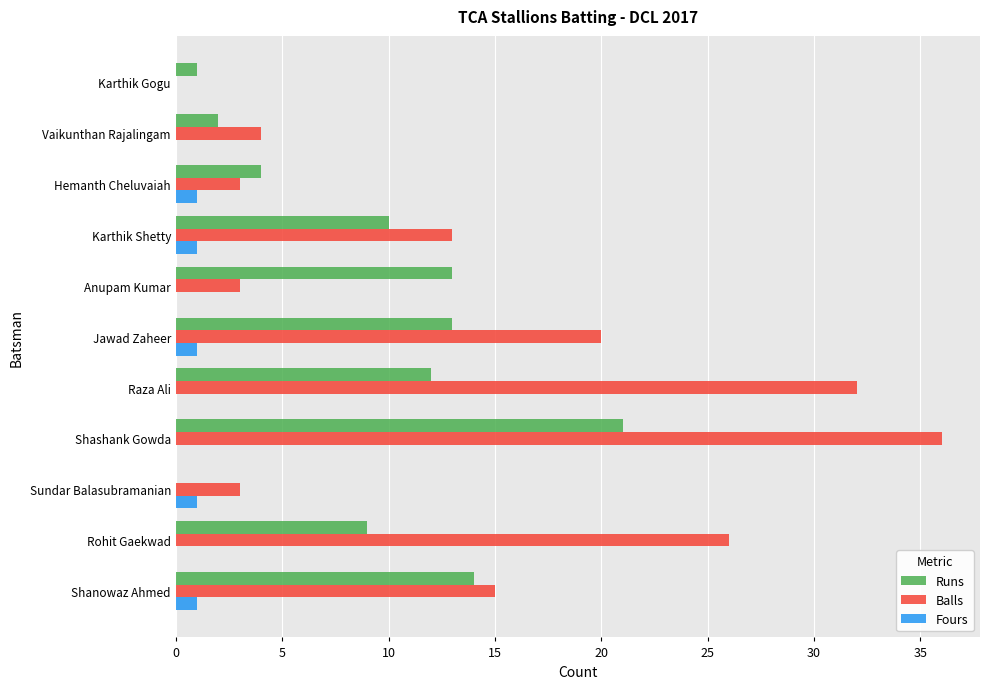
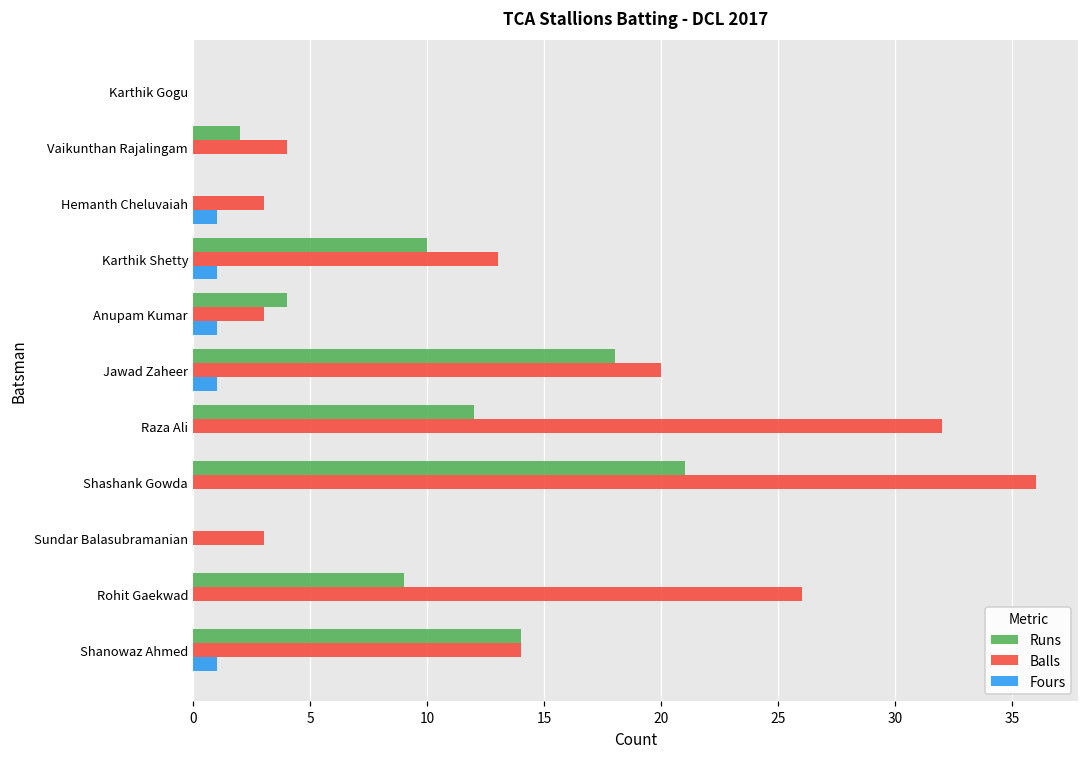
  {
    "Runs": {
-     "Karthik Gogu": 1,
+     "Karthik Gogu": 0,
      "Vaikunthan Rajalingam": 2,
-     "Hemanth Cheluvaiah": 4,
+     "Hemanth Cheluvaiah": 0,
      "Karthik Shetty": 10,
-     "Anupam Kumar": 13,
-     "Jawad Zaheer": 13,
+     "Anupam Kumar": 4,
+     "Jawad Zaheer": 18,
      "Raza Ali": 12,
      "Shashank Gowda": 21,
      "Sundar Balasubramanian": 0,
      "Rohit Gaekwad": 9,
      "Shanowaz Ahmed": 14
    },
    "Balls": {
      "Karthik Gogu": 0,
      "Vaikunthan Rajalingam": 4,
      "Hemanth Cheluvaiah": 3,
      "Karthik Shetty": 13,
      "Anupam Kumar": 3,
      "Jawad Zaheer": 20,
      "Raza Ali": 32,
      "Shashank Gowda": 36,
      "Sundar Balasubramanian": 3,
      "Rohit Gaekwad": 26,
-     "Shanowaz Ahmed": 15
+     "Shanowaz Ahmed": 14
    },
    "Fours": {
      "Karthik Gogu": 0,
      "Vaikunthan Rajalingam": 0,
      "Hemanth Cheluvaiah": 1,
      "Karthik Shetty": 1,
-     "Anupam Kumar": 0,
+     "Anupam Kumar": 1,
      "Jawad Zaheer": 1,
      "Raza Ali": 0,
      "Shashank Gowda": 0,
-     "Sundar Balasubramanian": 1,
+     "Sundar Balasubramanian": 0,
      "Rohit Gaekwad": 0,
      "Shanowaz Ahmed": 1
    }
  }
